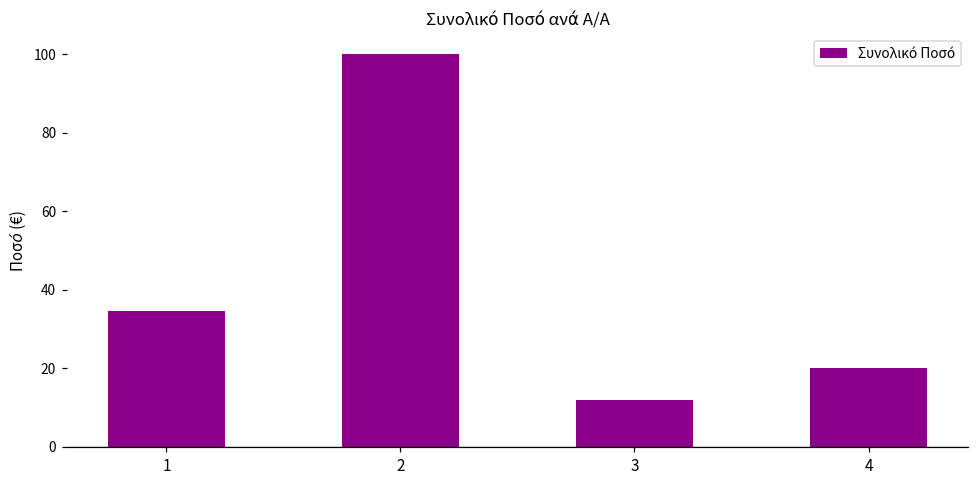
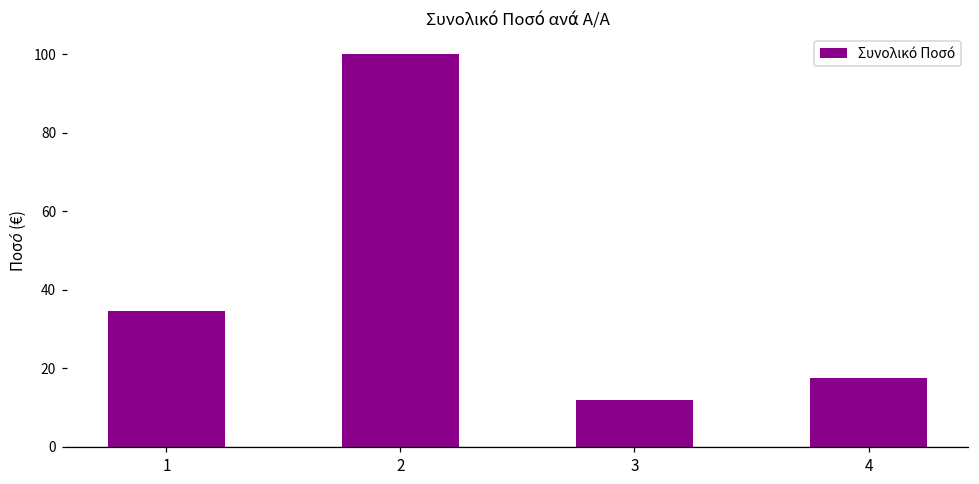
  {
    "1": 35,
    "2": 100,
    "3": 12,
-   "4": 20
+   "4": 18
  }
